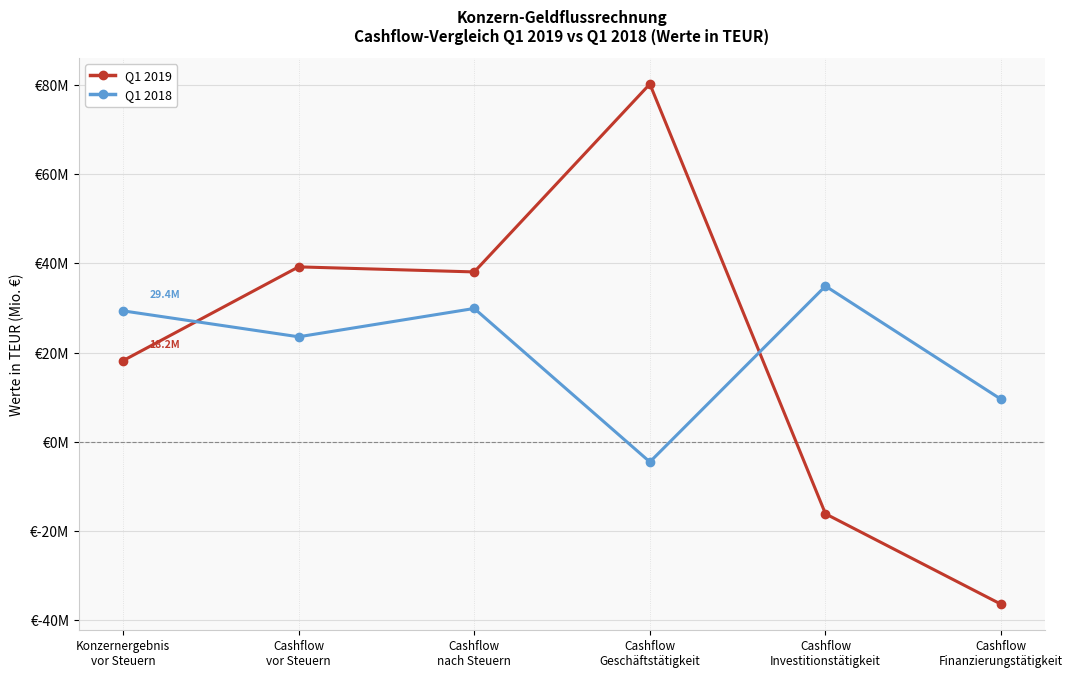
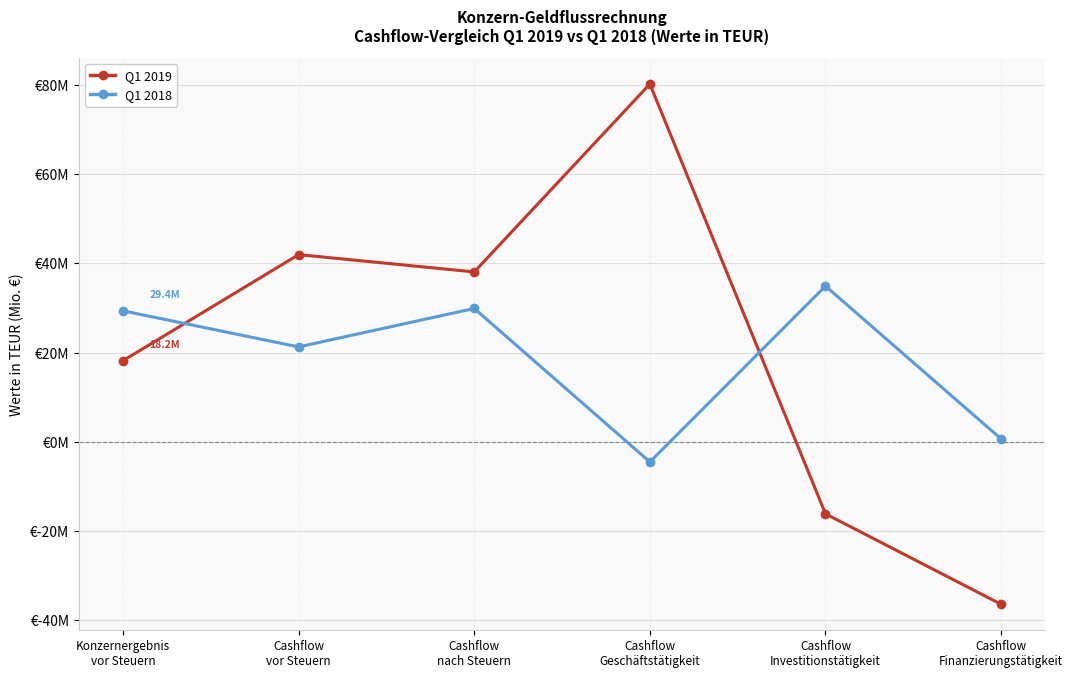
  {
    "Q1 2019": {
      "Konzernergebnis vor Steuern": "€18000000",
-     "Cashflow vor Steuern": "€39000000",
+     "Cashflow vor Steuern": "€42000000",
      "Cashflow nach Steuern": "€38000000",
      "Cashflow Geschäftstätigkeit": "€80000000",
      "Cashflow Investitionstätigkeit": "€-16000000",
      "Cashflow Finanzierungstätigkeit": "€-36000000"
    },
    "Q1 2018": {
      "Konzernergebnis vor Steuern": "€29000000",
-     "Cashflow vor Steuern": "€24000000",
+     "Cashflow vor Steuern": "€21000000",
      "Cashflow nach Steuern": "€30000000",
      "Cashflow Geschäftstätigkeit": "€-4000000",
      "Cashflow Investitionstätigkeit": "€35000000",
-     "Cashflow Finanzierungstätigkeit": "€10000000"
+     "Cashflow Finanzierungstätigkeit": "€1000000"
    }
  }
